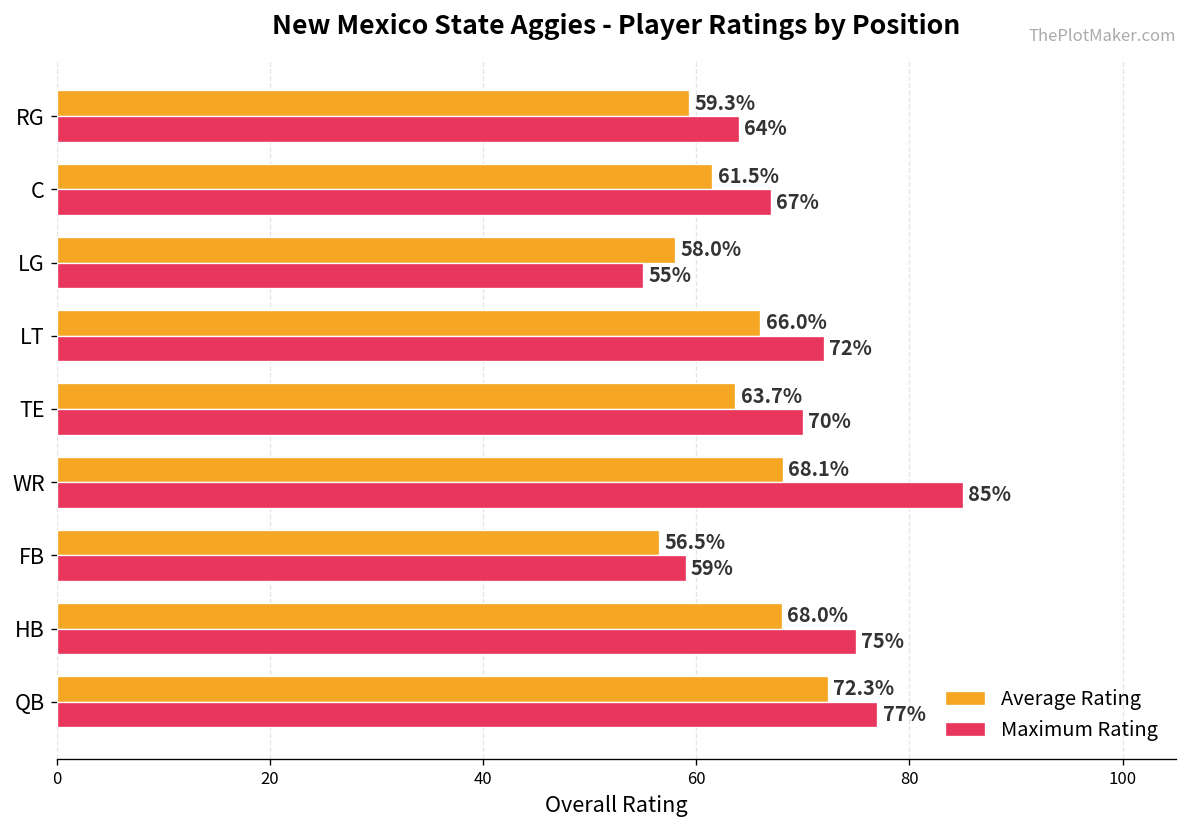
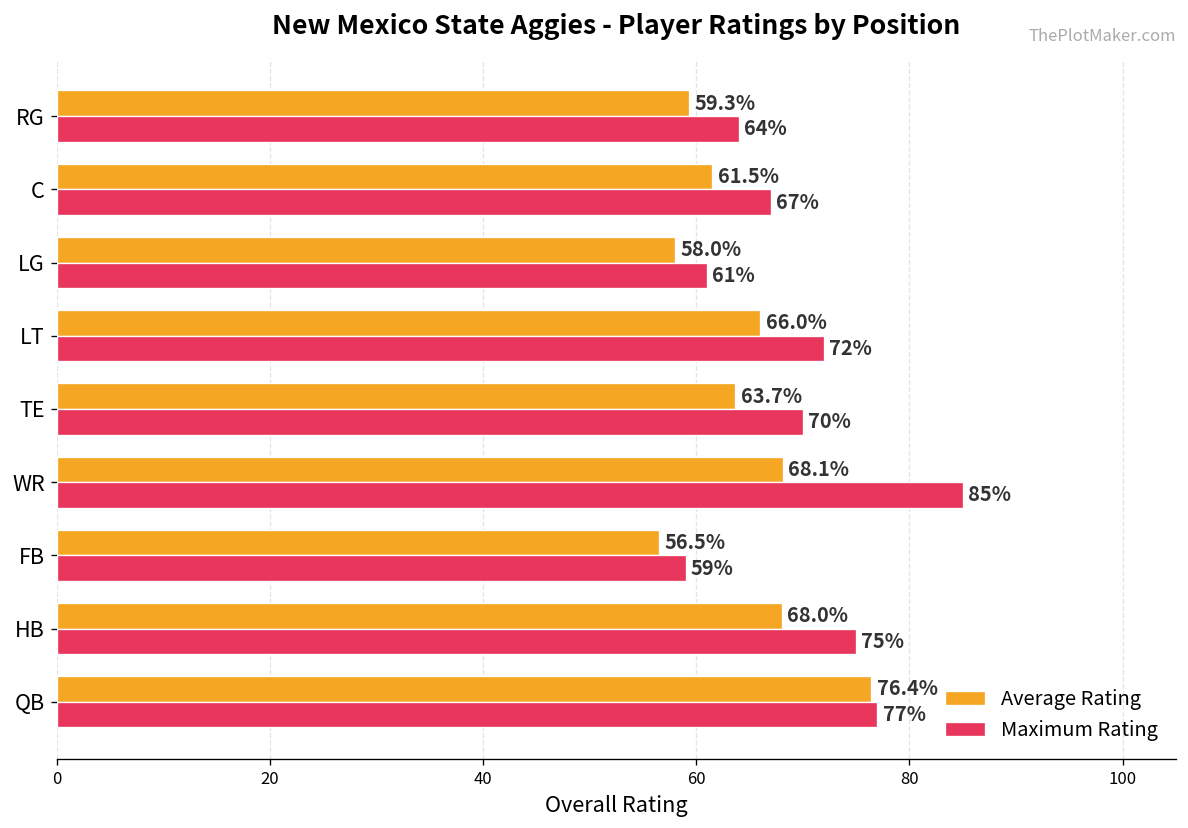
  {
    "Average Rating": {
      "RG": "59.3%",
      "C": "61.5%",
      "LG": "58.0%",
      "LT": "66.0%",
      "TE": "63.7%",
      "WR": "68.1%",
      "FB": "56.5%",
      "HB": "68.0%",
-     "QB": "72.3%"
+     "QB": "76.4%"
    },
    "Maximum Rating": {
      "RG": "64%",
      "C": "67%",
-     "LG": "55%",
+     "LG": "61%",
      "LT": "72%",
      "TE": "70%",
      "WR": "85%",
      "FB": "59%",
      "HB": "75%",
      "QB": "77%"
    }
  }
